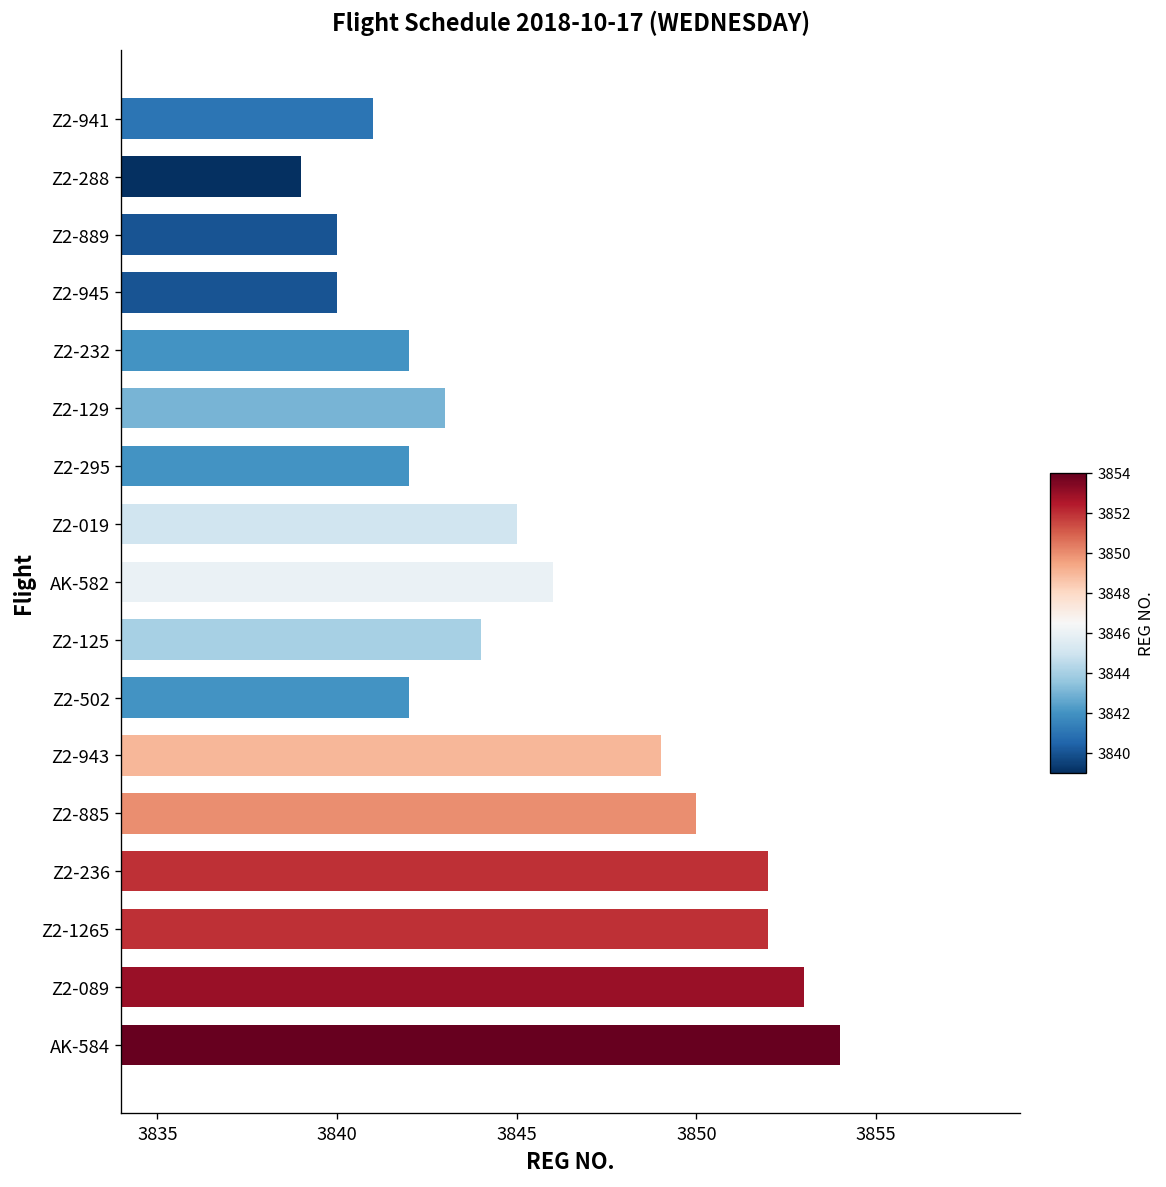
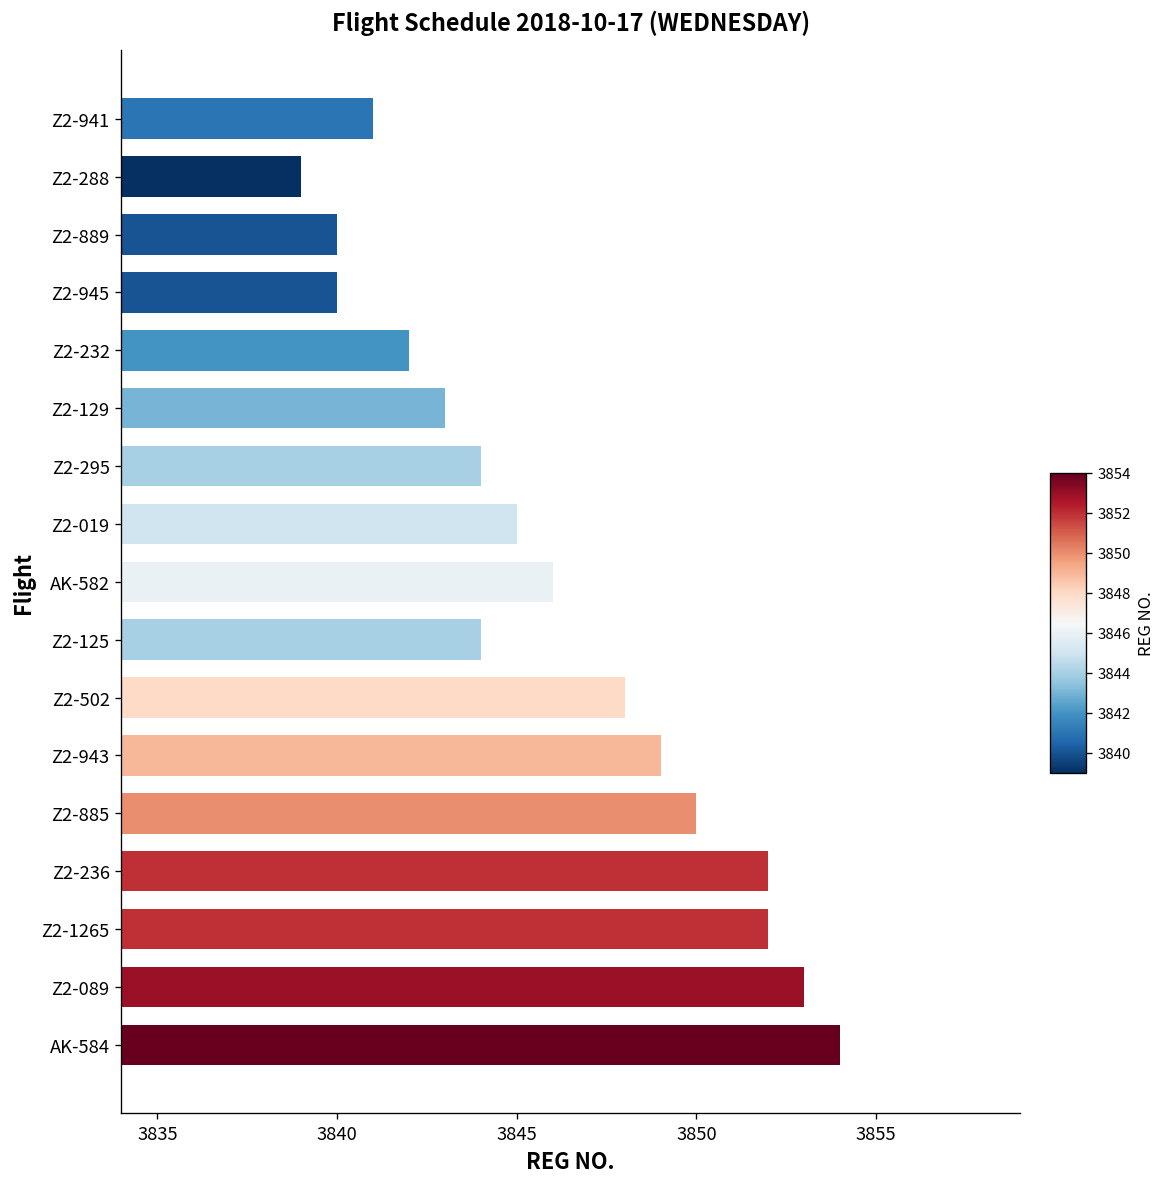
  {
    "Z2-941": 3841,
    "Z2-288": 3839,
    "Z2-889": 3840,
    "Z2-945": 3840,
    "Z2-232": 3842,
    "Z2-129": 3843,
-   "Z2-295": 3842,
+   "Z2-295": 3844,
    "Z2-019": 3845,
    "AK-582": 3846,
    "Z2-125": 3844,
-   "Z2-502": 3842,
+   "Z2-502": 3848,
    "Z2-943": 3849,
    "Z2-885": 3850,
    "Z2-236": 3852,
    "Z2-1265": 3852,
    "Z2-089": 3853,
    "AK-584": 3854
  }
